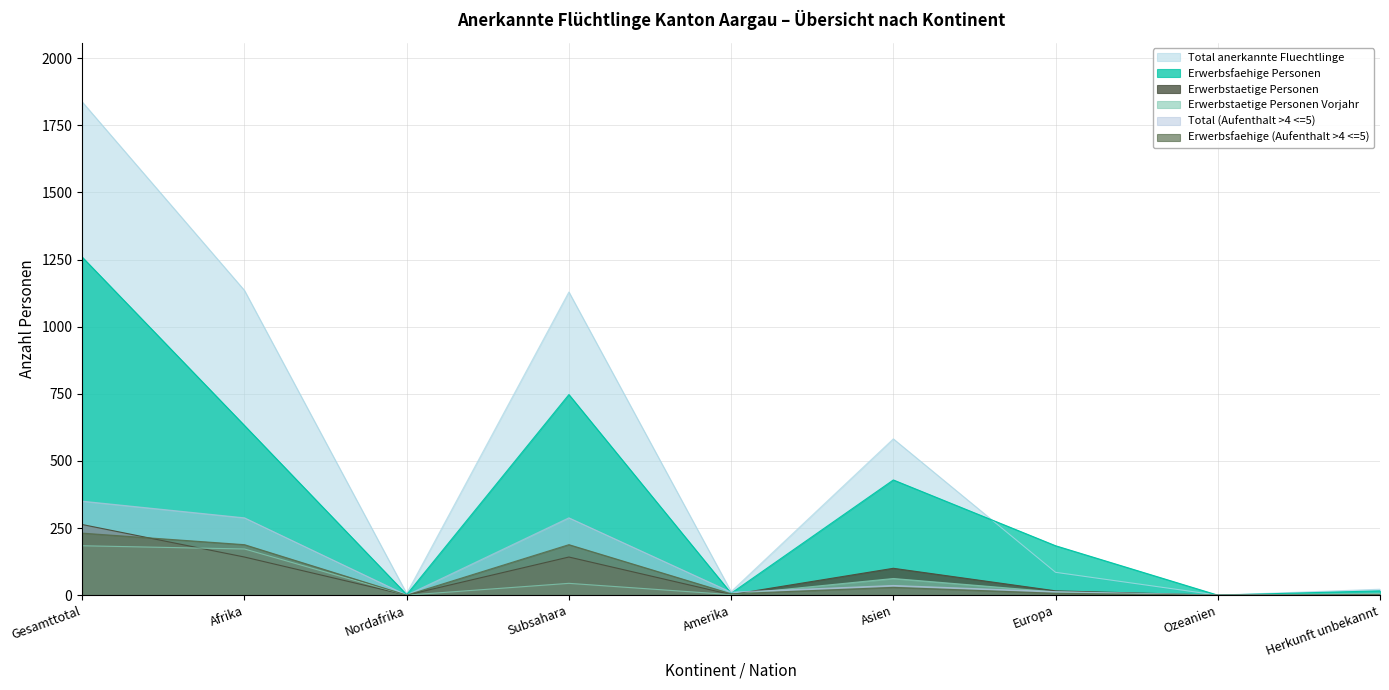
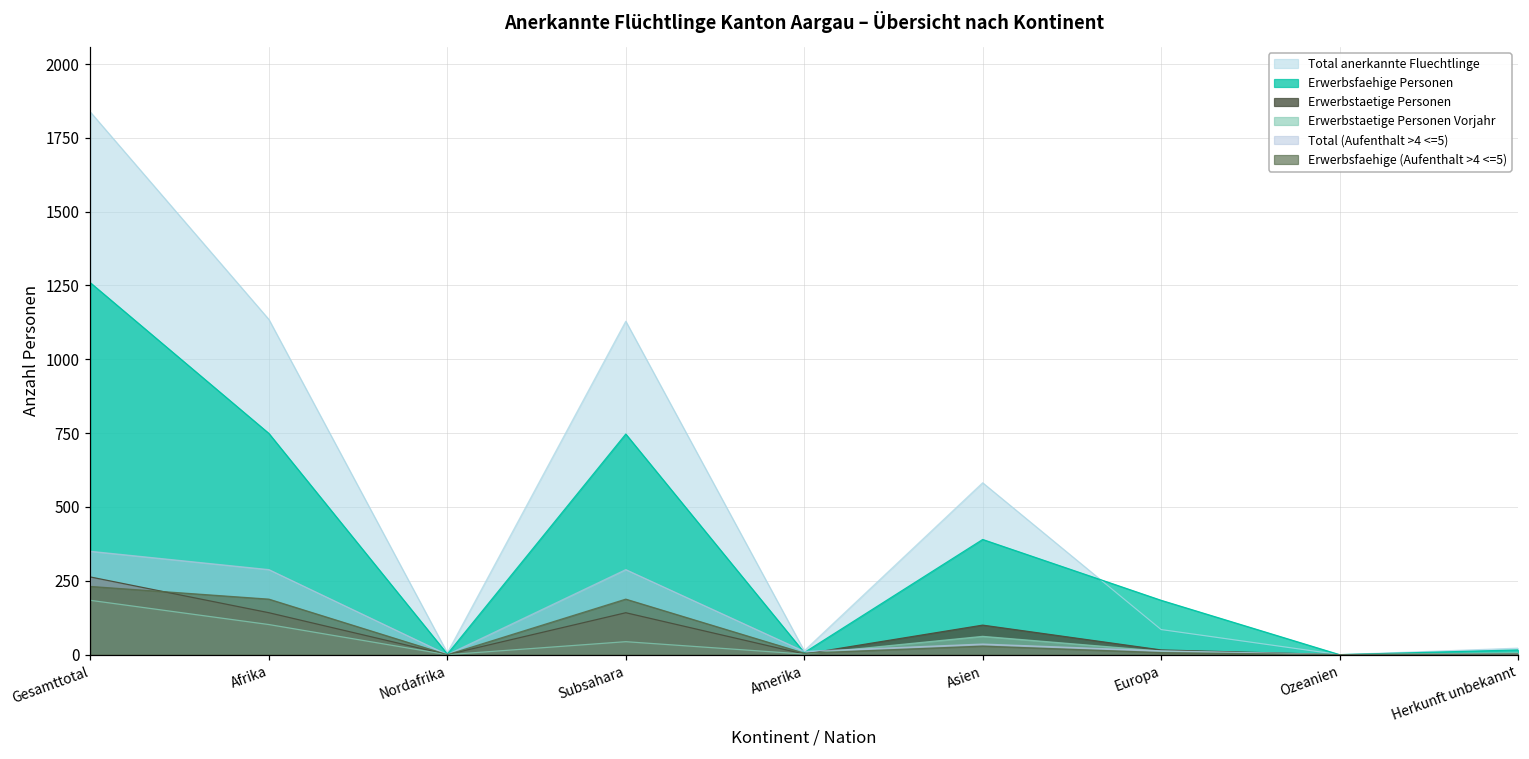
  {
    "Erwerbsfaehige Personen": {
      "Gesamttotal": 1260,
-     "Afrika": 630,
+     "Afrika": 750,
      "Subsahara": 750,
-     "Asien": 430,
+     "Asien": 390,
      "Europa": 180
    },
    "Erwerbstaetige Personen Vorjahr": {
      "Gesamttotal": 180,
-     "Afrika": 170,
+     "Afrika": 100,
      "Subsahara": 40,
      "Asien": 60
    }
  }
